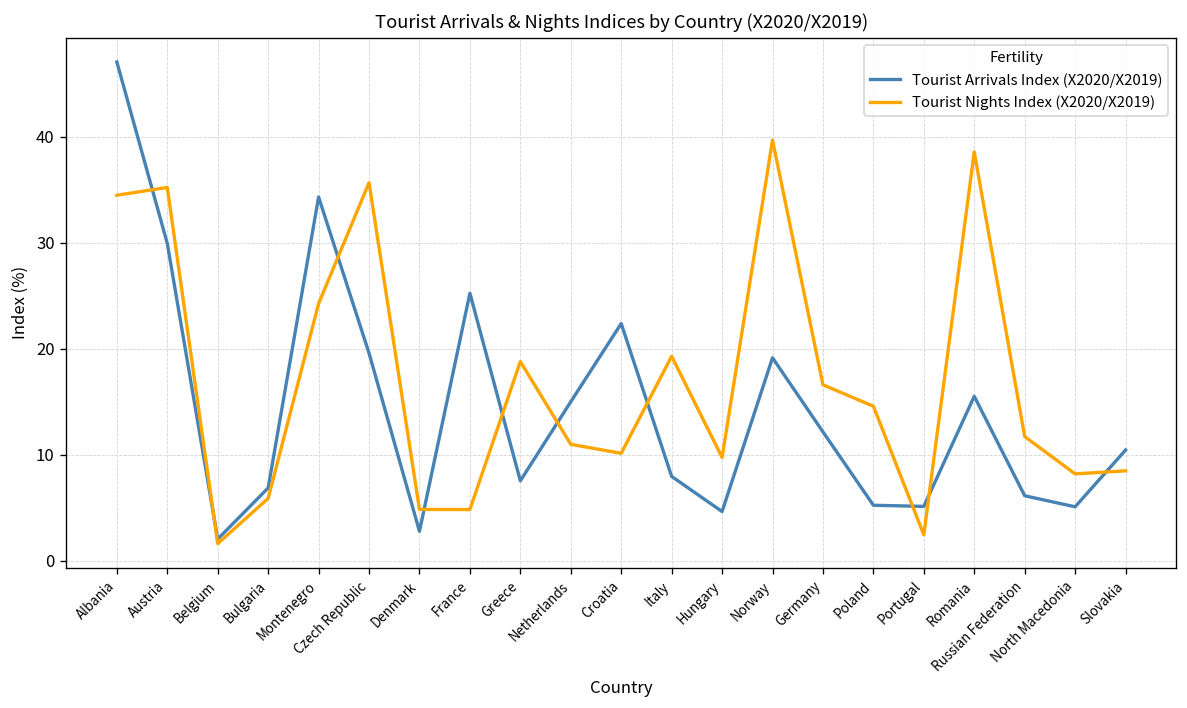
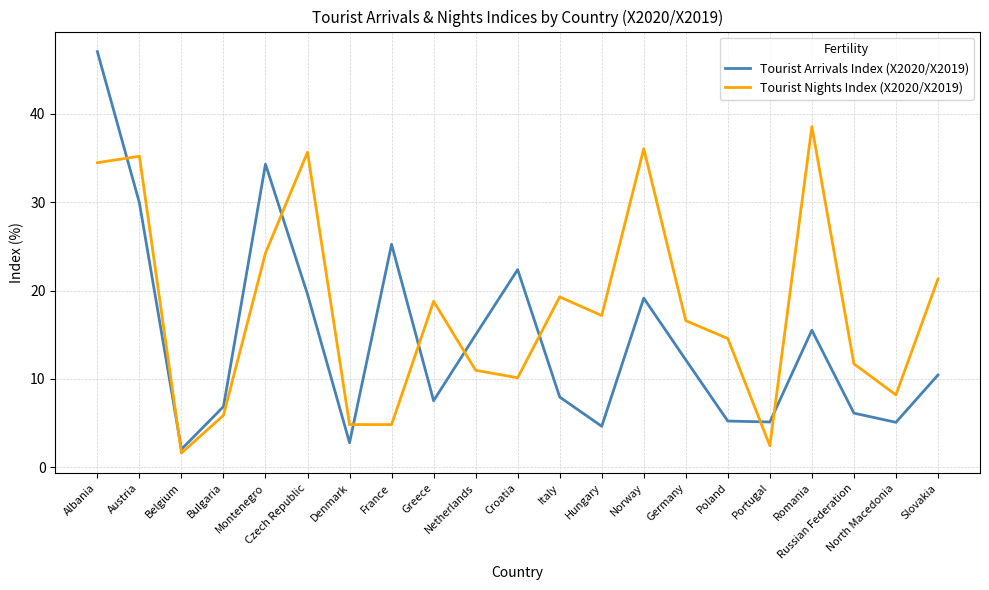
  {
    "Tourist Arrivals Index (X2020/X2019)": {
      "Albania": 47,
      "Austria": 30,
      "Belgium": 2,
      "Bulgaria": 7,
      "Montenegro": 34,
      "Czech Republic": 20,
      "Denmark": 3,
      "France": 25,
      "Greece": 8,
      "Netherlands": 15,
      "Croatia": 22,
      "Italy": 8,
      "Hungary": 5,
      "Norway": 19,
      "Germany": 12,
      "Poland": 5,
      "Portugal": 5,
      "Romania": 16,
      "Russian Federation": 6,
      "North Macedonia": 5,
      "Slovakia": 10
    },
    "Tourist Nights Index (X2020/X2019)": {
      "Albania": 34,
      "Austria": 35,
      "Belgium": 2,
      "Bulgaria": 6,
      "Montenegro": 24,
      "Czech Republic": 36,
      "Denmark": 5,
      "France": 5,
      "Greece": 19,
      "Netherlands": 11,
      "Croatia": 10,
      "Italy": 19,
-     "Hungary": 10,
-     "Norway": 40,
+     "Hungary": 17,
+     "Norway": 36,
      "Germany": 17,
      "Poland": 15,
      "Portugal": 2,
      "Romania": 39,
      "Russian Federation": 12,
      "North Macedonia": 8,
-     "Slovakia": 8
+     "Slovakia": 21
    }
  }
